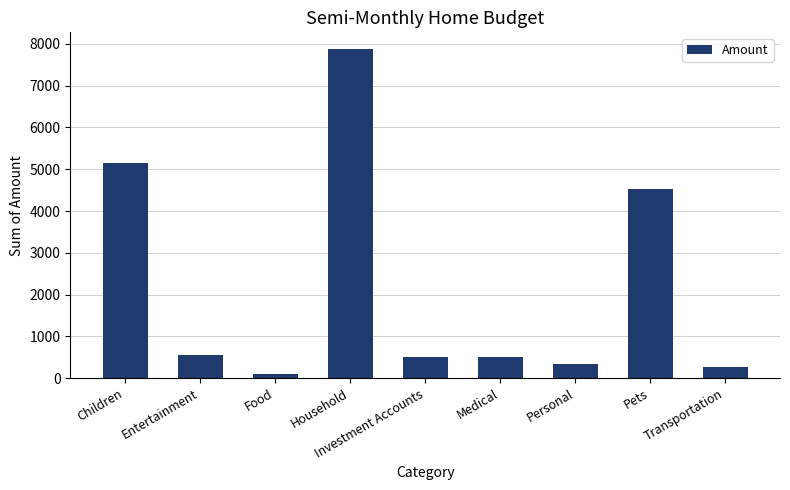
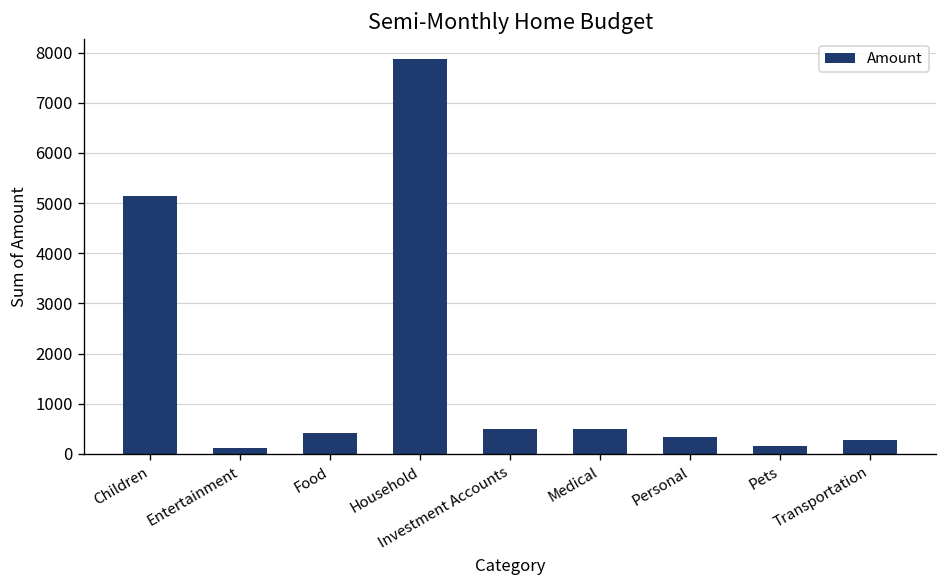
  {
    "Children": 5100,
-   "Entertainment": 500,
-   "Food": 100,
+   "Entertainment": 100,
+   "Food": 400,
    "Household": 7900,
    "Investment Accounts": 500,
    "Medical": 500,
    "Personal": 300,
-   "Pets": 4500,
+   "Pets": 200,
    "Transportation": 300
  }
